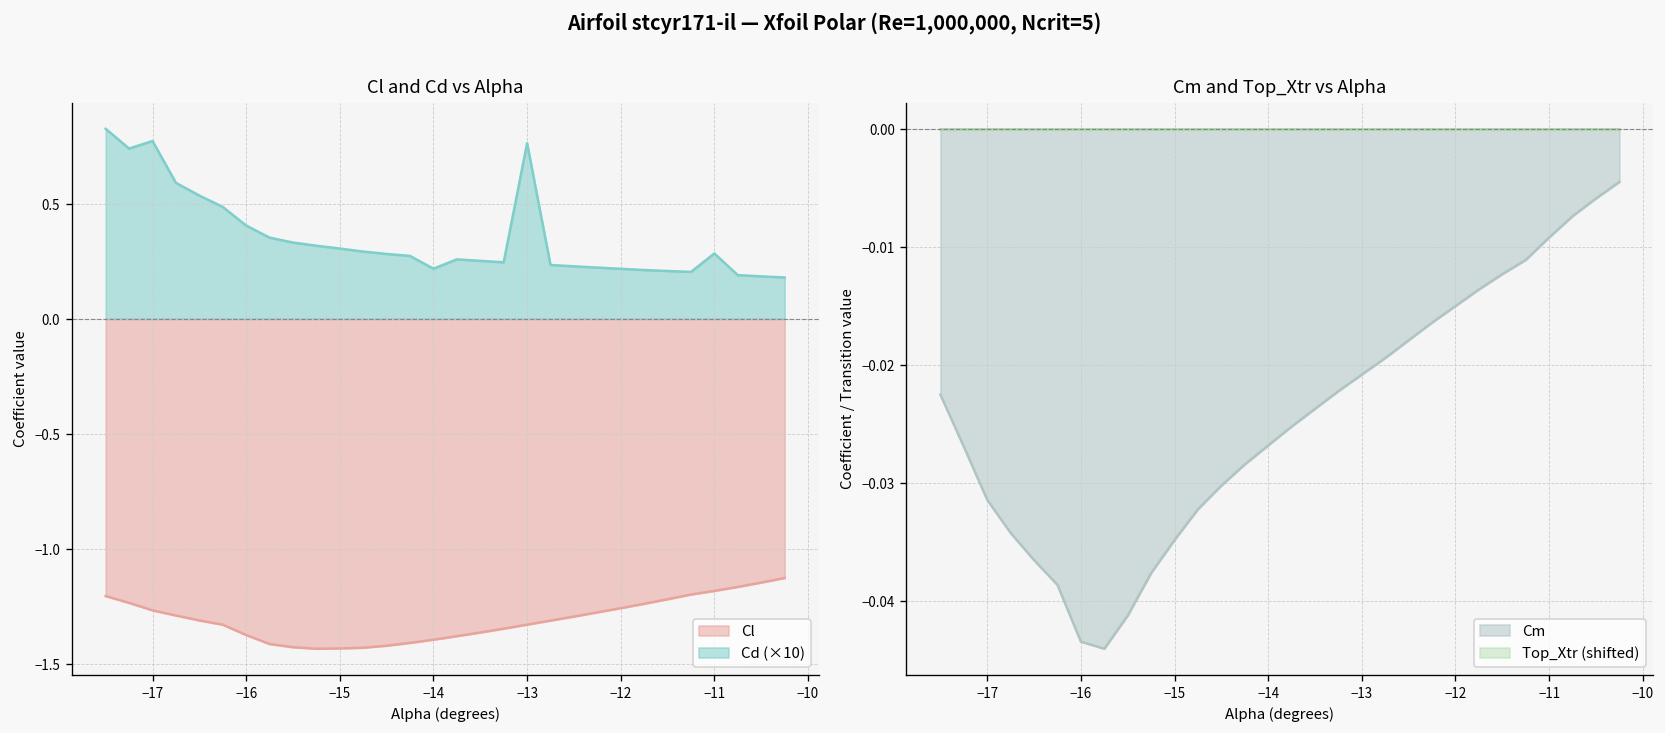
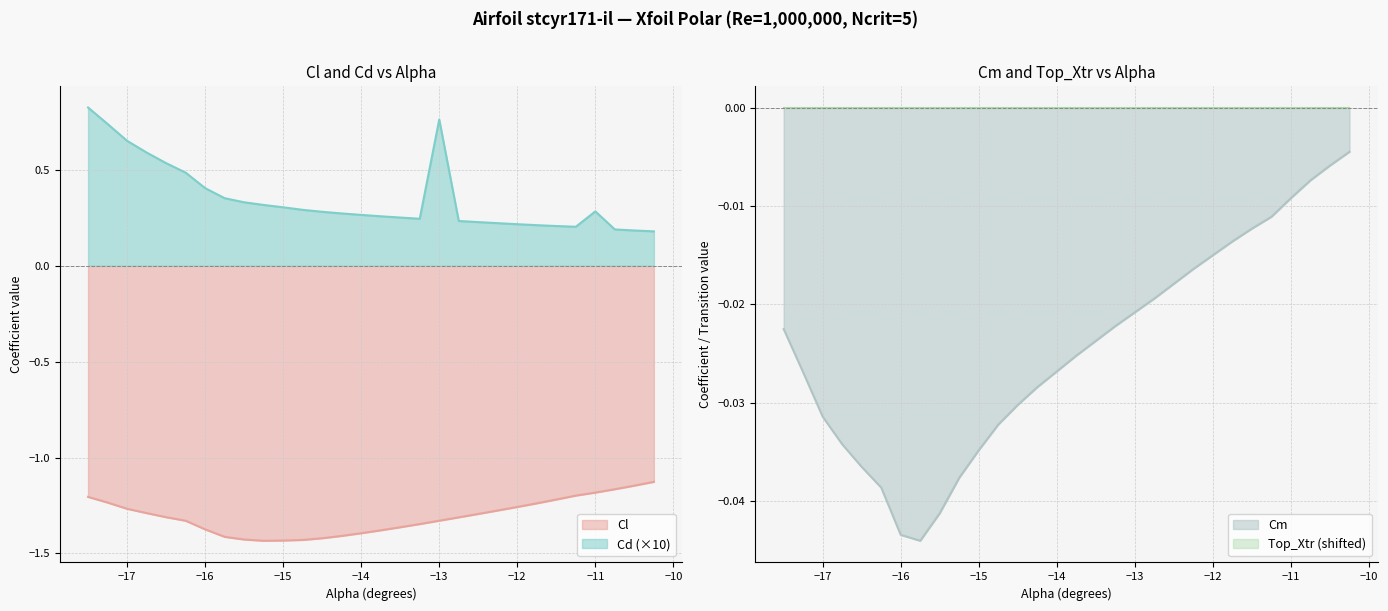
  {
    "Cl and Cd vs Alpha": {
      "Cd (×10)": {
-       "−17": 0.77,
+       "−17": 0.65,
        "−16": 0.41,
        "−15": 0.31,
-       "−14": 0.22,
+       "−14": 0.27,
        "−13": 0.76,
        "−12": 0.22,
        "−11": 0.28
      }
    }
  }
